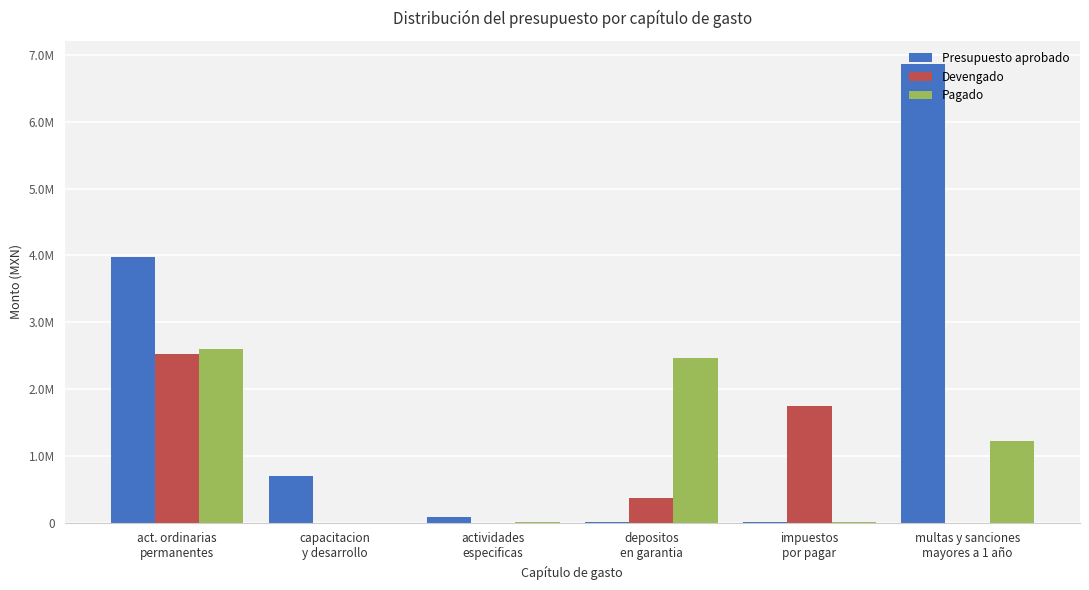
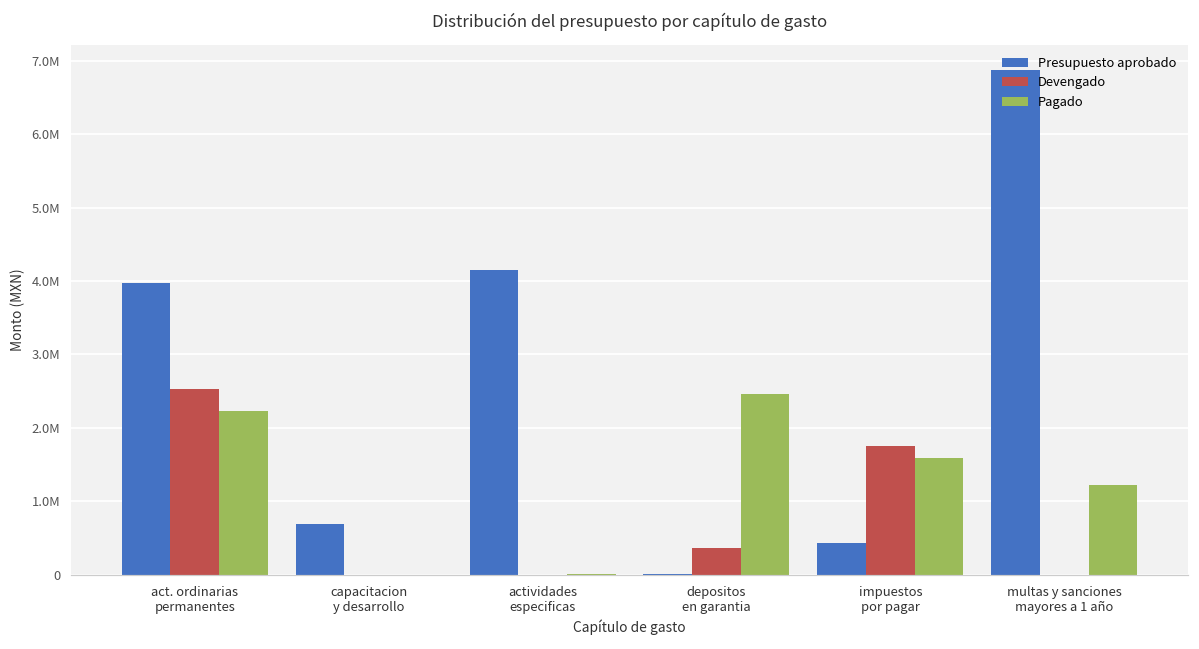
  {
    "Presupuesto aprobado": {
      "act. ordinarias permanentes": 4000000,
      "capacitacion y desarrollo": 700000,
-     "actividades especificas": 100000,
-     "impuestos por pagar": 0,
+     "actividades especificas": 4200000,
+     "impuestos por pagar": 400000,
      "multas y sanciones mayores a 1 año": 6900000
    },
    "Devengado": {
      "act. ordinarias permanentes": 2500000,
      "capacitacion y desarrollo": 0,
      "actividades especificas": 0,
      "depositos en garantia": 400000,
      "impuestos por pagar": 1700000,
      "multas y sanciones mayores a 1 año": 0
    },
    "Pagado": {
-     "act. ordinarias permanentes": 2600000,
+     "act. ordinarias permanentes": 2200000,
      "capacitacion y desarrollo": 0,
      "depositos en garantia": 2500000,
-     "impuestos por pagar": 0,
+     "impuestos por pagar": 1600000,
      "multas y sanciones mayores a 1 año": 1200000
    }
  }
